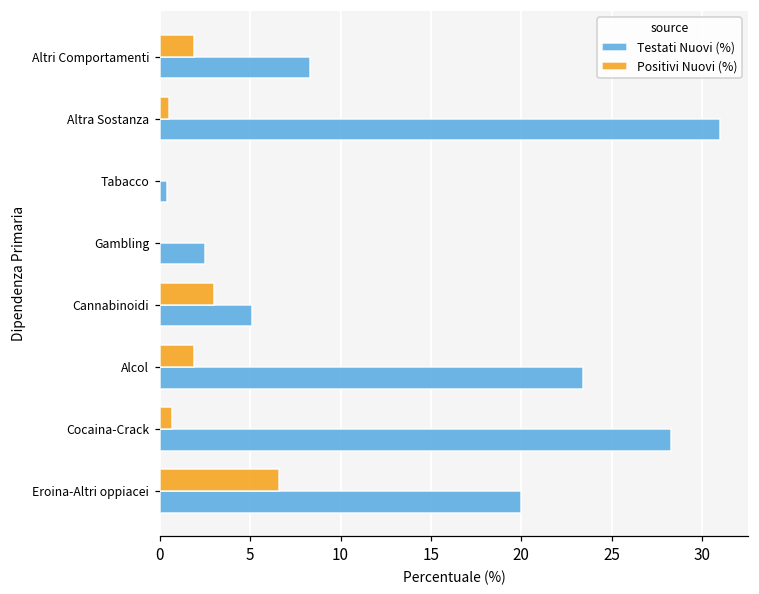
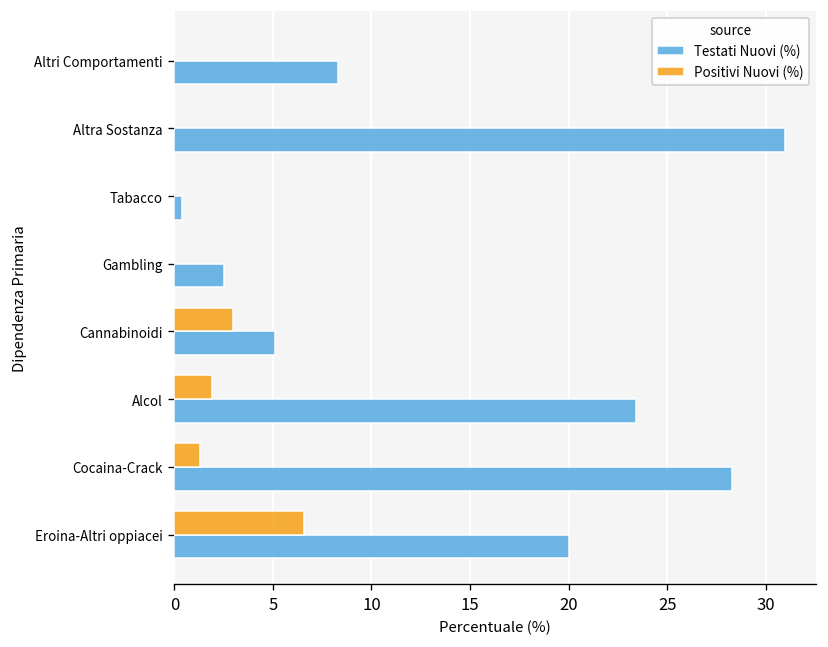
  {
    "Testati Nuovi (%)": {
      "Altri Comportamenti": 8.3,
      "Altra Sostanza": 31.0,
      "Tabacco": 0.4,
      "Gambling": 2.5,
      "Cannabinoidi": 5.1,
      "Alcol": 23.4,
      "Cocaina-Crack": 28.3,
      "Eroina-Altri oppiacei": 20.0
    },
    "Positivi Nuovi (%)": {
-     "Altri Comportamenti": 1.9,
-     "Altra Sostanza": 0.5,
+     "Altri Comportamenti": 0.0,
+     "Altra Sostanza": 0.0,
      "Tabacco": 0.0,
      "Gambling": 0.0,
      "Cannabinoidi": 3.0,
      "Alcol": 1.9,
-     "Cocaina-Crack": 0.7,
+     "Cocaina-Crack": 1.3,
      "Eroina-Altri oppiacei": 6.6
    }
  }
